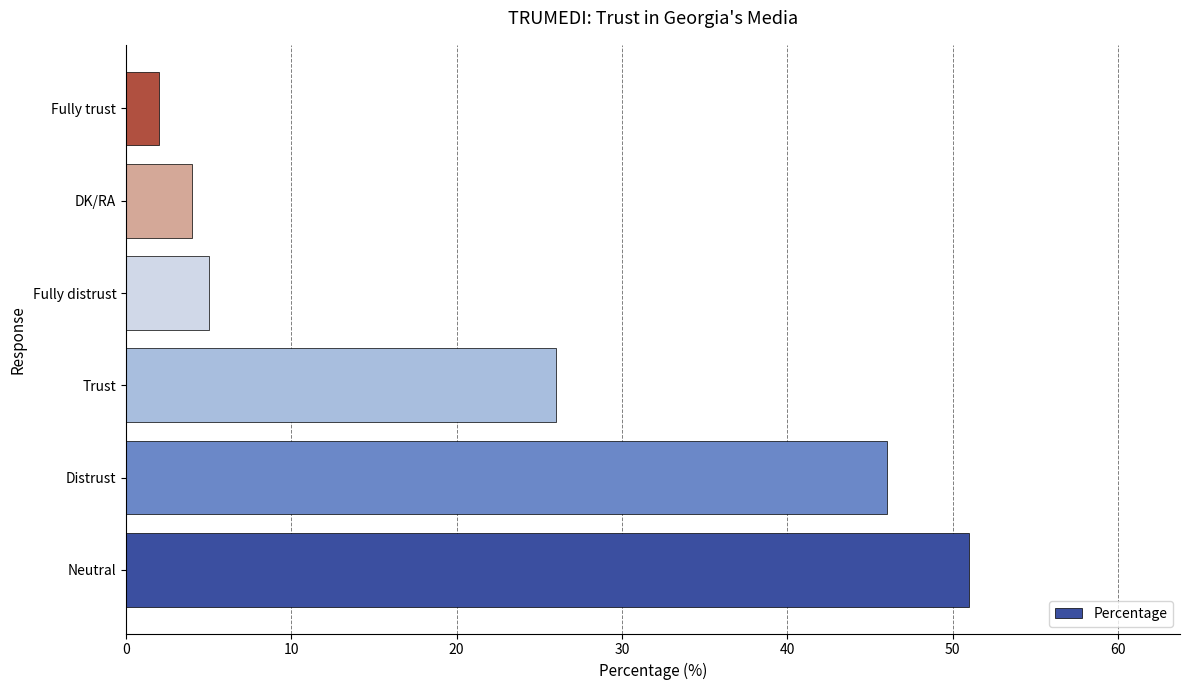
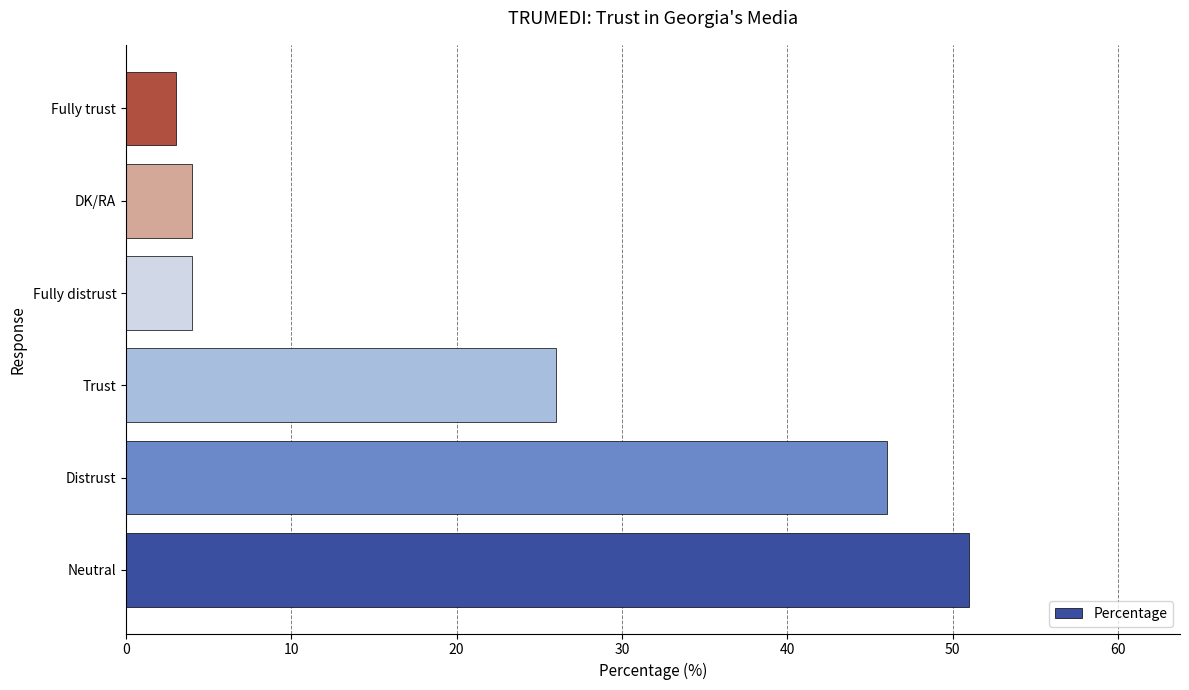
  {
-   "Fully trust": 2,
+   "Fully trust": 3,
    "DK/RA": 4,
-   "Fully distrust": 5,
+   "Fully distrust": 4,
    "Trust": 26,
    "Distrust": 46,
    "Neutral": 51
  }
